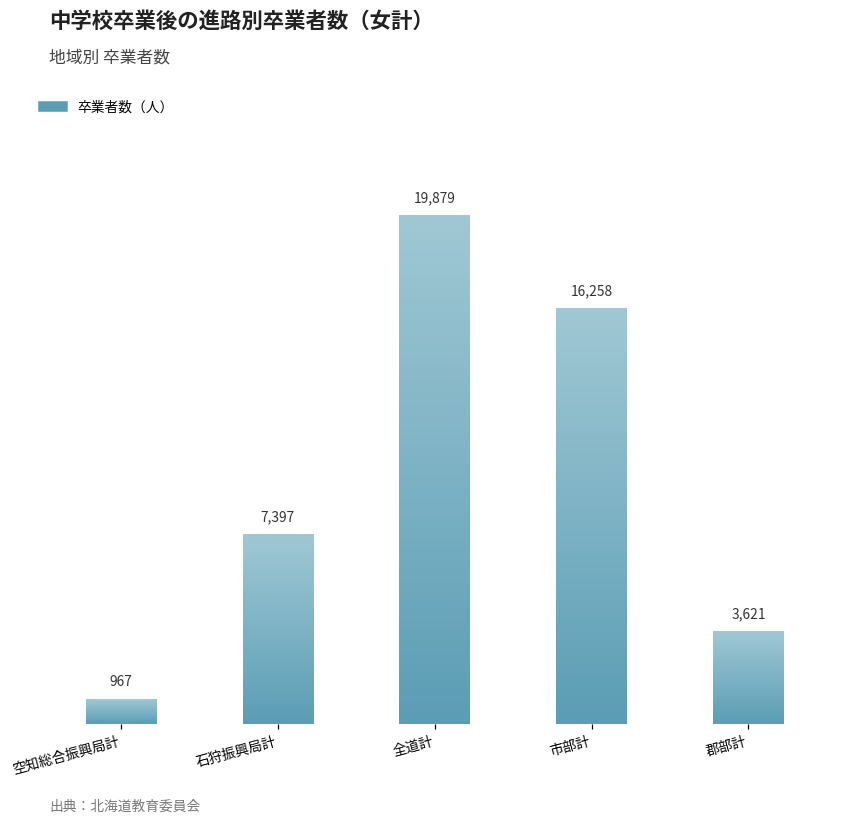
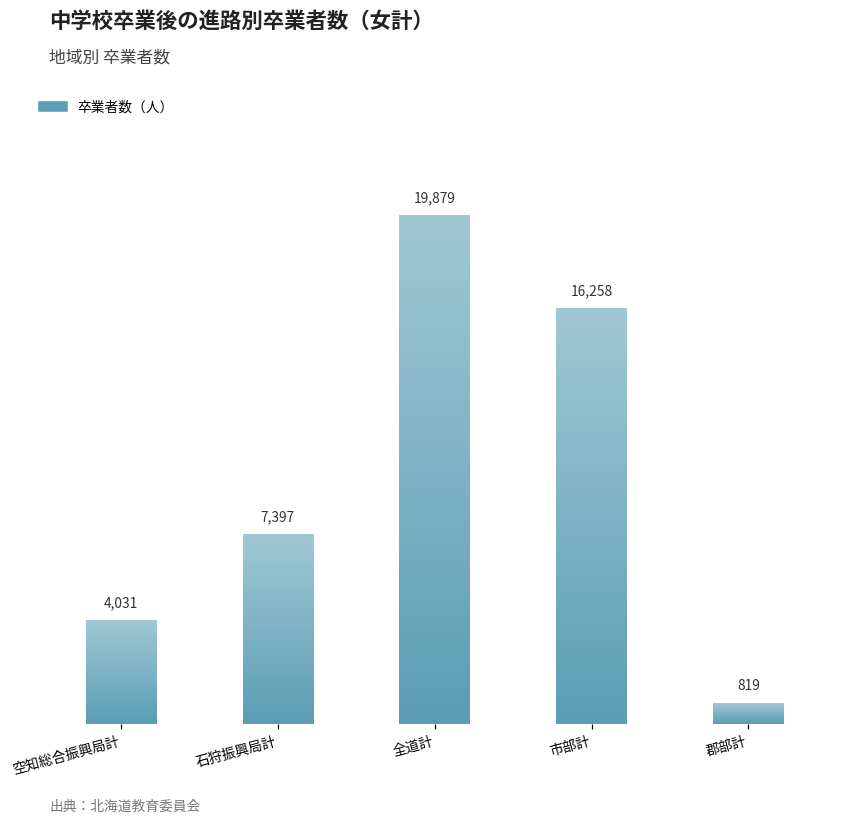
  {
-   "空知総合振興局計": "967",
+   "空知総合振興局計": "4,031",
    "石狩振興局計": "7,397",
    "全道計": "19,879",
    "市部計": "16,258",
-   "郡部計": "3,621"
+   "郡部計": "819"
  }
